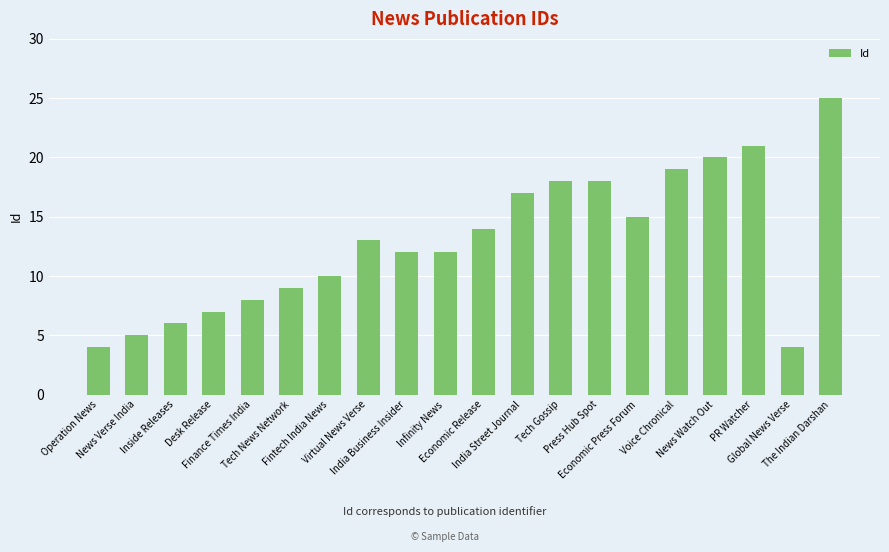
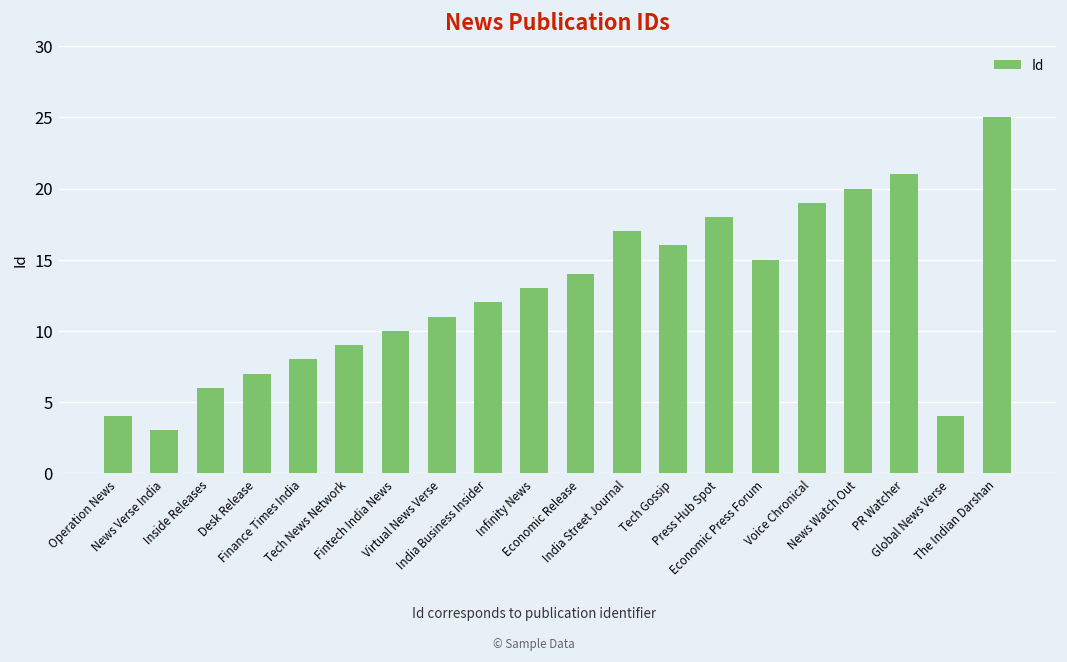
  {
    "Operation News": 4,
-   "News Verse India": 5,
+   "News Verse India": 3,
    "Inside Releases": 6,
    "Desk Release": 7,
    "Finance Times India": 8,
    "Tech News Network": 9,
    "Fintech India News": 10,
-   "Virtual News Verse": 13,
+   "Virtual News Verse": 11,
    "India Business Insider": 12,
-   "Infinity News": 12,
+   "Infinity News": 13,
    "Economic Release": 14,
    "India Street Journal": 17,
-   "Tech Gossip": 18,
+   "Tech Gossip": 16,
    "Press Hub Spot": 18,
    "Economic Press Forum": 15,
    "Voice Chronical": 19,
    "News Watch Out": 20,
    "PR Watcher": 21,
    "Global News Verse": 4,
    "The Indian Darshan": 25
  }
